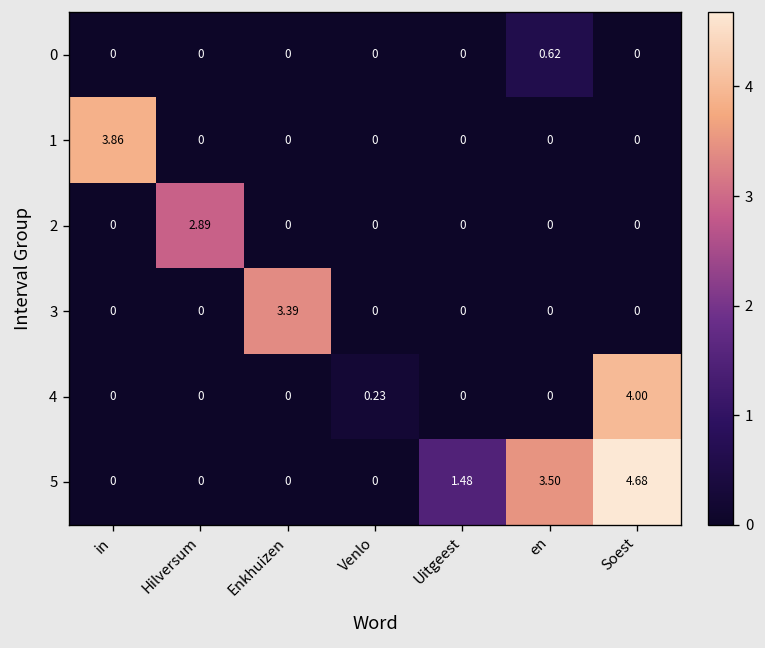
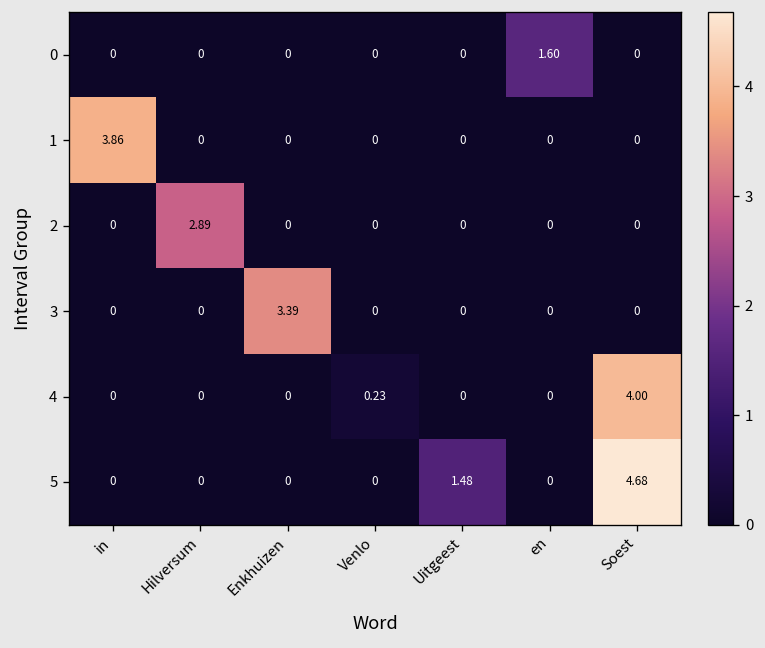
  {
    "0": {
      "in": 0,
      "Hilversum": 0,
      "Enkhuizen": 0,
      "Venlo": 0,
      "Uitgeest": 0,
-     "en": 0.62,
+     "en": 1.60,
      "Soest": 0
    },
    "1": {
      "in": 3.86,
      "Hilversum": 0,
      "Enkhuizen": 0,
      "Venlo": 0,
      "Uitgeest": 0,
      "en": 0,
      "Soest": 0
    },
    "2": {
      "in": 0,
      "Hilversum": 2.89,
      "Enkhuizen": 0,
      "Venlo": 0,
      "Uitgeest": 0,
      "en": 0,
      "Soest": 0
    },
    "3": {
      "in": 0,
      "Hilversum": 0,
      "Enkhuizen": 3.39,
      "Venlo": 0,
      "Uitgeest": 0,
      "en": 0,
      "Soest": 0
    },
    "4": {
      "in": 0,
      "Hilversum": 0,
      "Enkhuizen": 0,
      "Venlo": 0.23,
      "Uitgeest": 0,
      "en": 0,
      "Soest": 4.00
    },
    "5": {
      "in": 0,
      "Hilversum": 0,
      "Enkhuizen": 0,
      "Venlo": 0,
      "Uitgeest": 1.48,
-     "en": 3.50,
+     "en": 0,
      "Soest": 4.68
    }
  }
